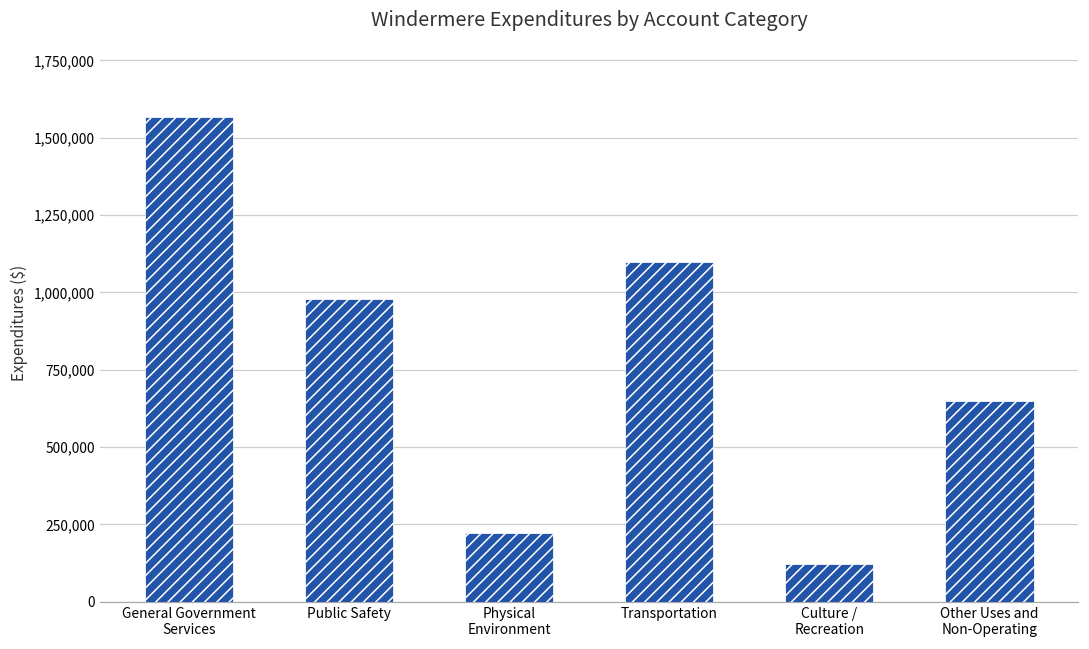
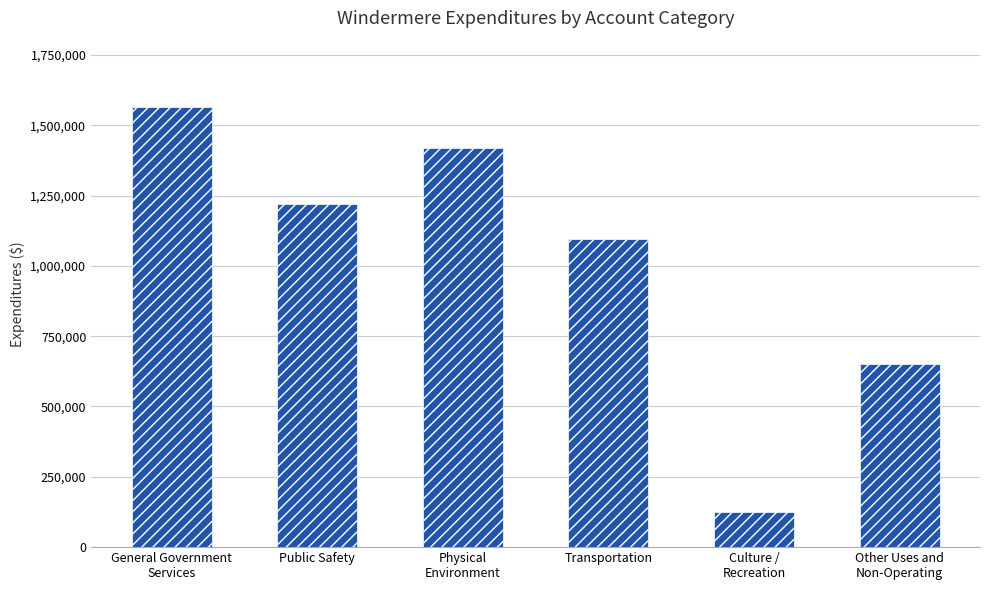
  {
    "General Government Services": "1,570,000",
-   "Public Safety": "980,000",
-   "Physical Environment": "220,000",
+   "Public Safety": "1,220,000",
+   "Physical Environment": "1,420,000",
    "Transportation": "1,100,000",
    "Culture / Recreation": "120,000",
    "Other Uses and Non-Operating": "650,000"
  }
